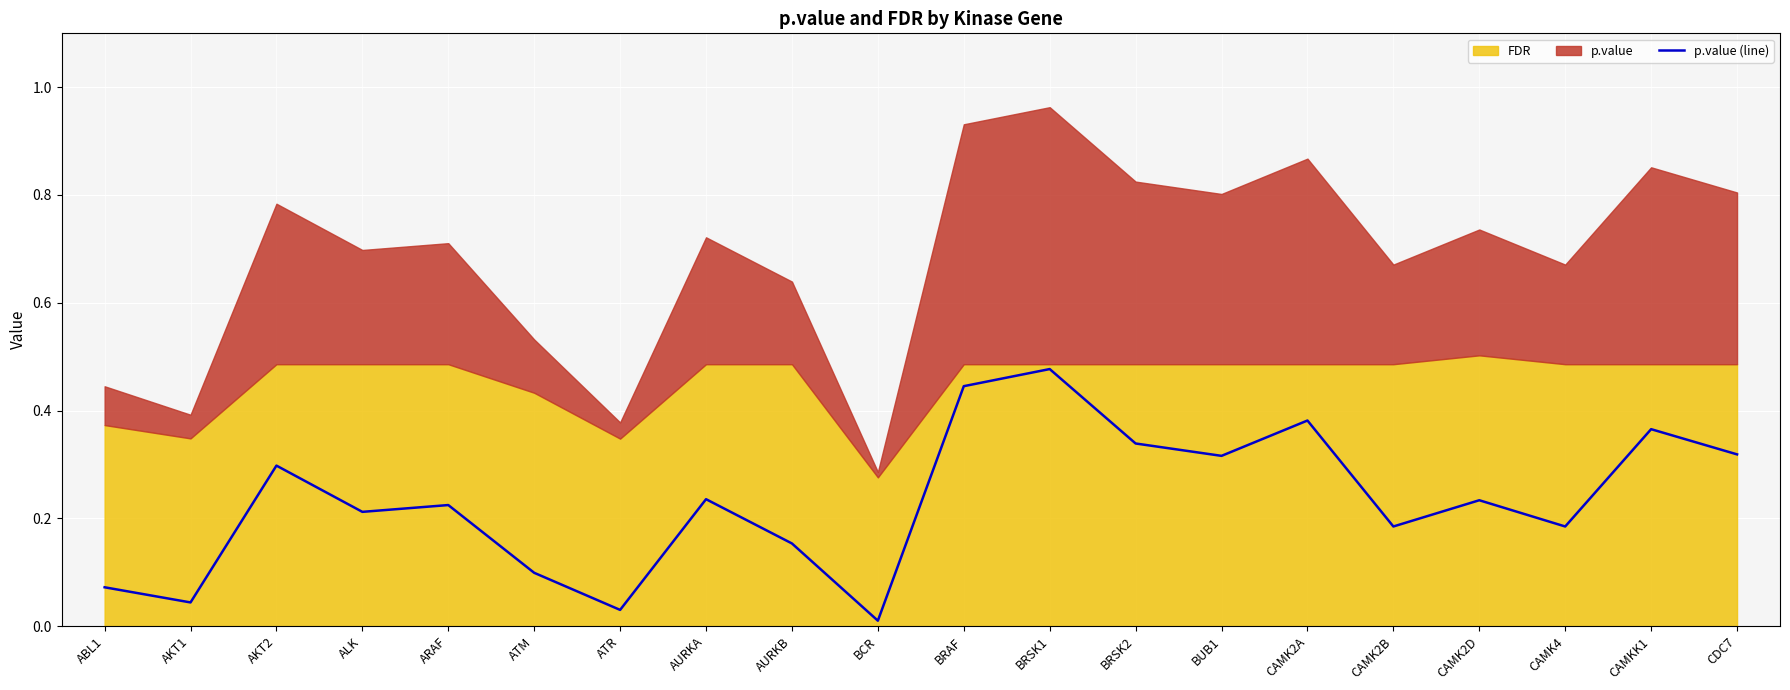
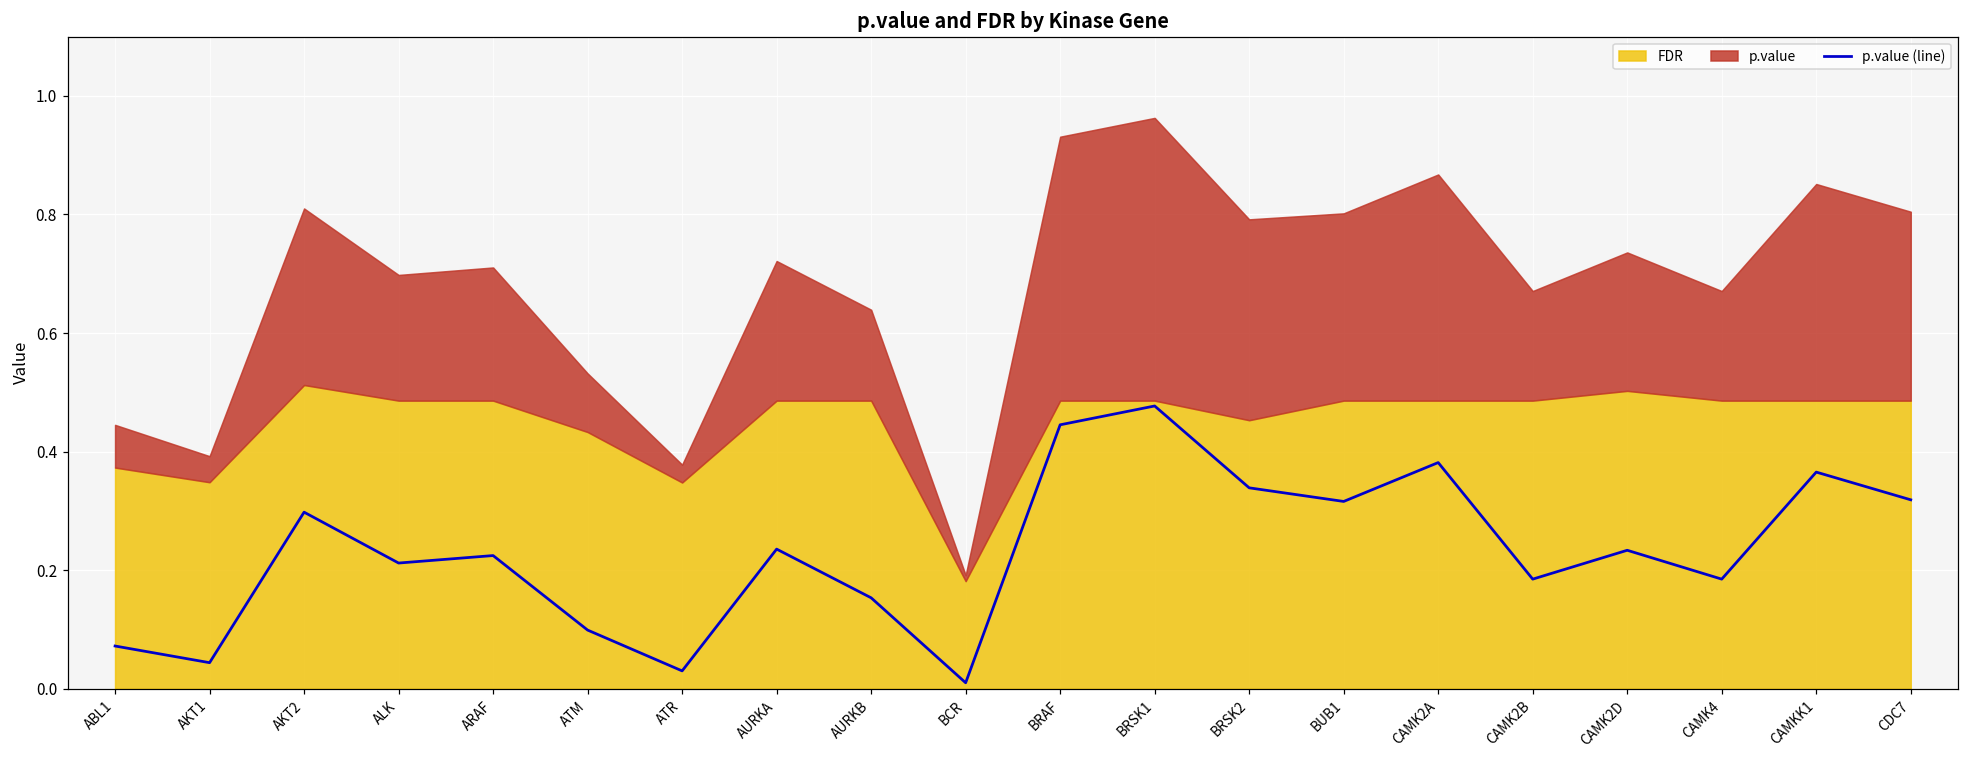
  {
    "p.value (line)": {
      "ABL1": 0.07,
      "AKT1": 0.04,
      "AKT2": 0.30,
      "ALK": 0.21,
      "ARAF": 0.22,
      "ATM": 0.10,
      "ATR": 0.03,
      "AURKA": 0.24,
      "AURKB": 0.15,
      "BCR": 0.01,
      "BRAF": 0.45,
      "BRSK1": 0.48,
      "BRSK2": 0.34,
      "BUB1": 0.32,
      "CAMK2A": 0.38,
      "CAMK2B": 0.18,
      "CAMK2D": 0.23,
      "CAMK4": 0.18,
      "CAMKK1": 0.37,
      "CDC7": 0.32
    },
    "FDR": {
      "ABL1": 0.37,
      "AKT1": 0.35,
-     "AKT2": 0.49,
+     "AKT2": 0.51,
      "ALK": 0.49,
      "ARAF": 0.49,
      "ATM": 0.43,
      "ATR": 0.35,
      "AURKA": 0.49,
      "AURKB": 0.49,
-     "BCR": 0.28,
+     "BCR": 0.18,
      "BRAF": 0.49,
      "BRSK1": 0.49,
-     "BRSK2": 0.49,
+     "BRSK2": 0.45,
      "BUB1": 0.49,
      "CAMK2A": 0.49,
      "CAMK2B": 0.49,
      "CAMK2D": 0.50,
      "CAMK4": 0.49,
      "CAMKK1": 0.49,
      "CDC7": 0.49
    },
    "p.value": {
      "ABL1": 0.07,
      "AKT1": 0.04,
      "AKT2": 0.30,
      "ALK": 0.21,
      "ARAF": 0.22,
      "ATM": 0.10,
      "ATR": 0.03,
      "AURKA": 0.24,
      "AURKB": 0.15,
      "BCR": 0.01,
      "BRAF": 0.45,
      "BRSK1": 0.48,
      "BRSK2": 0.34,
      "BUB1": 0.32,
      "CAMK2A": 0.38,
      "CAMK2B": 0.18,
      "CAMK2D": 0.23,
      "CAMK4": 0.18,
      "CAMKK1": 0.37,
      "CDC7": 0.32
    }
  }
